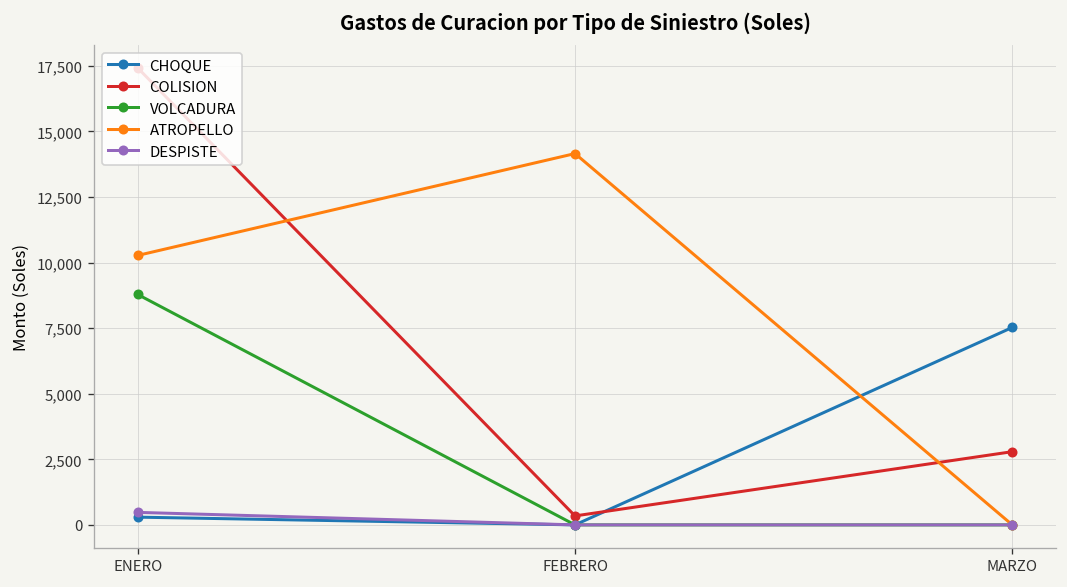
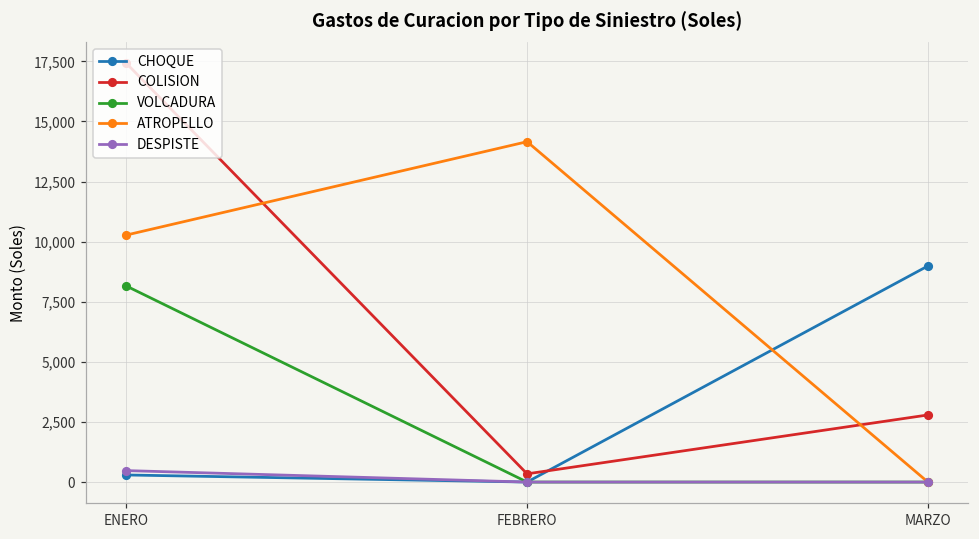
  {
    "CHOQUE": {
      "ENERO": "300",
-     "MARZO": "7,500"
+     "MARZO": "9,000"
    },
    "COLISION": {
      "FEBRERO": "300",
      "MARZO": "2,800"
    },
    "VOLCADURA": {
-     "ENERO": "8,800"
+     "ENERO": "8,200"
    },
    "ATROPELLO": {
      "ENERO": "10,300",
      "FEBRERO": "14,200"
    },
    "DESPISTE": {
      "ENERO": "500"
    }
  }
